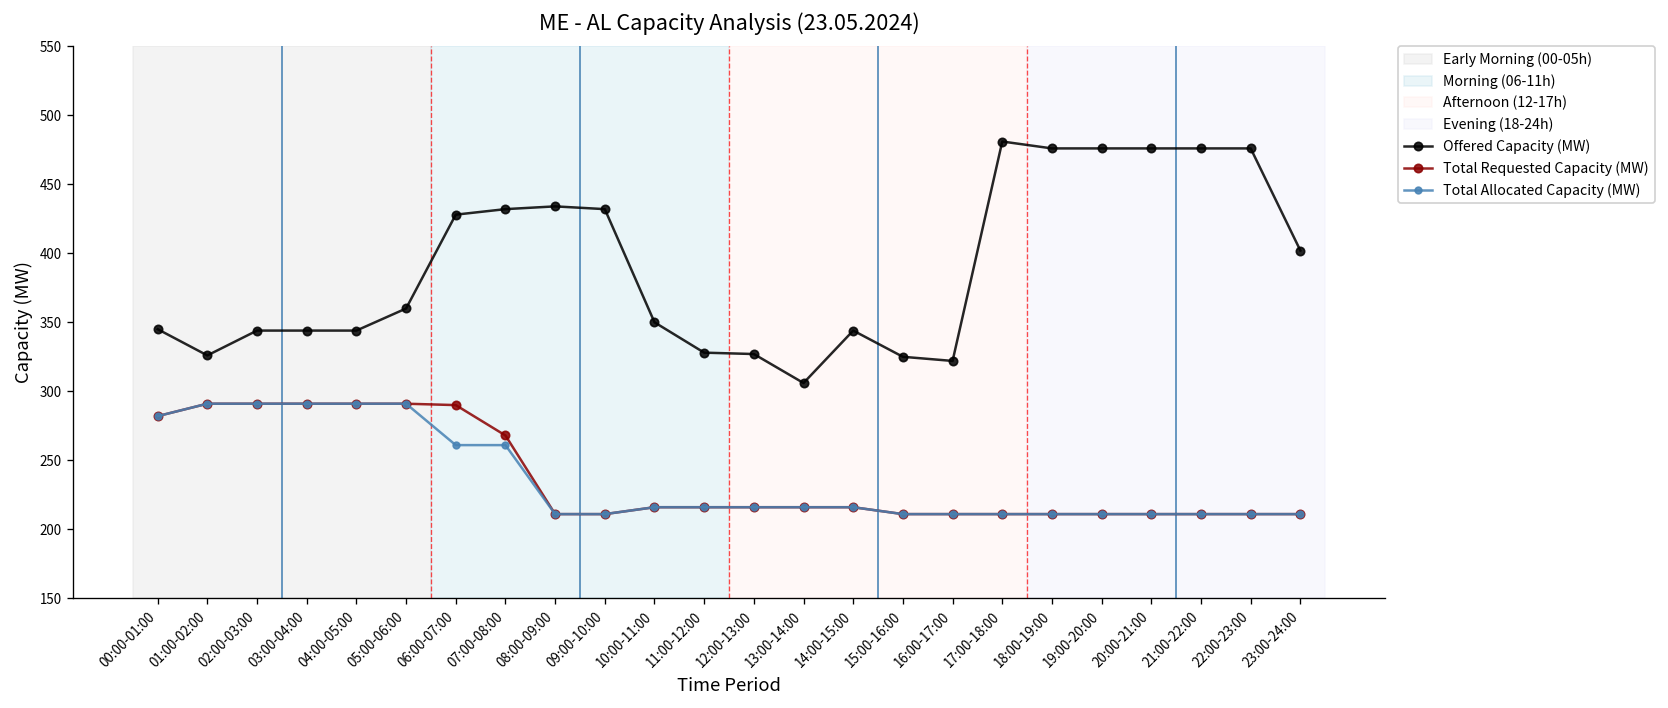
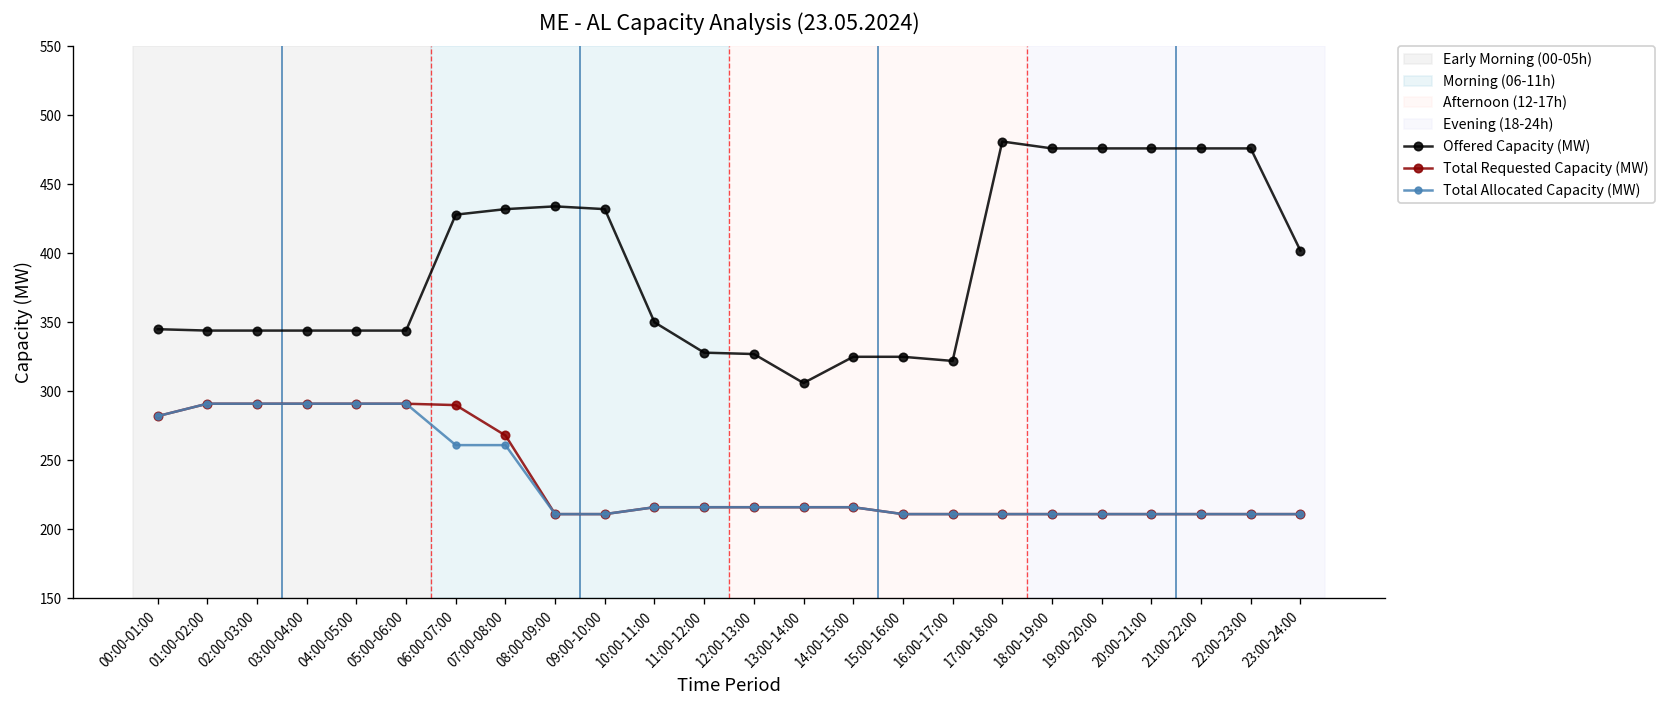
  {
    "Offered Capacity (MW)": {
      "00:00-01:00": 345,
-     "01:00-02:00": 326,
+     "01:00-02:00": 344,
      "02:00-03:00": 344,
      "03:00-04:00": 344,
      "04:00-05:00": 344,
-     "05:00-06:00": 360,
+     "05:00-06:00": 344,
      "06:00-07:00": 428,
      "07:00-08:00": 432,
      "08:00-09:00": 434,
      "09:00-10:00": 432,
      "10:00-11:00": 350,
      "11:00-12:00": 328,
      "12:00-13:00": 327,
      "13:00-14:00": 306,
-     "14:00-15:00": 344,
+     "14:00-15:00": 325,
      "15:00-16:00": 325,
      "16:00-17:00": 322,
      "17:00-18:00": 481,
      "18:00-19:00": 476,
      "19:00-20:00": 476,
      "20:00-21:00": 476,
      "21:00-22:00": 476,
      "22:00-23:00": 476,
      "23:00-24:00": 402
    },
    "Total Requested Capacity (MW)": {
      "06:00-07:00": 290,
      "07:00-08:00": 268
    },
    "Total Allocated Capacity (MW)": {
      "06:00-07:00": 261,
      "07:00-08:00": 261
    }
  }
